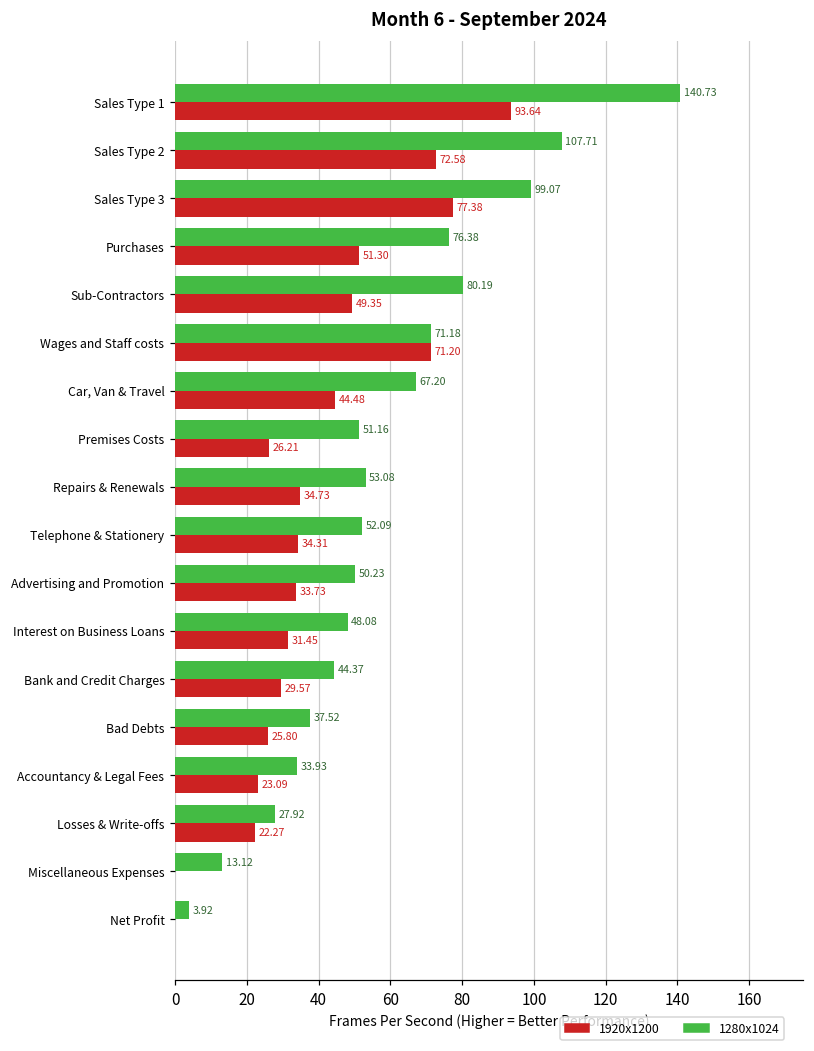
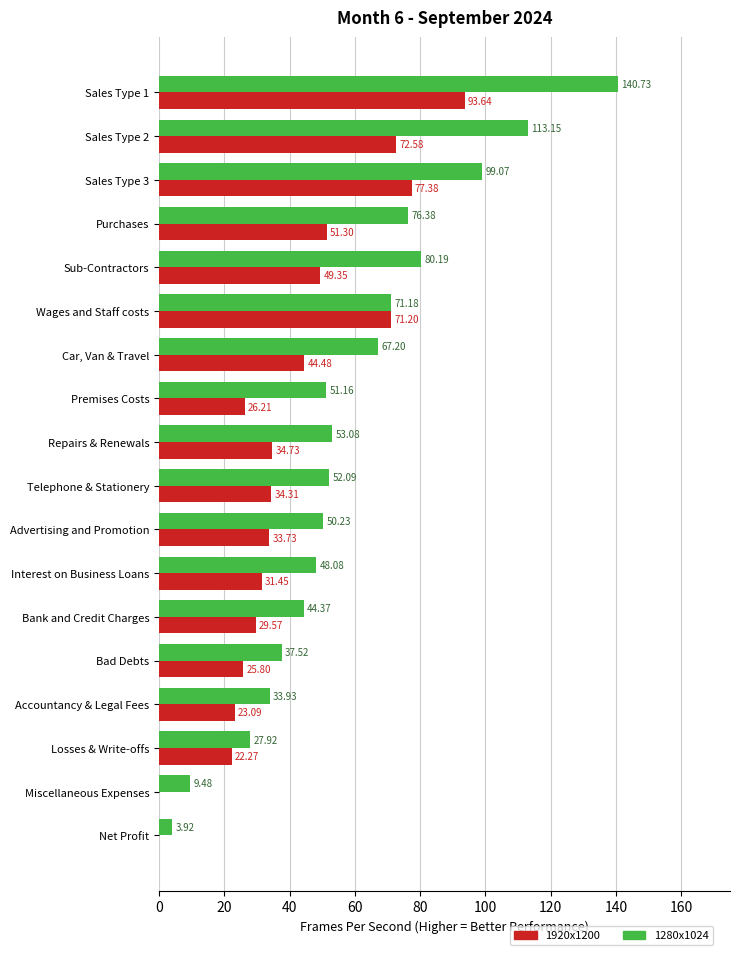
  {
    "1920x1200": {
      "Sales Type 1": 93.64,
      "Sales Type 2": 72.58,
      "Sales Type 3": 77.38,
      "Purchases": 51.30,
      "Sub-Contractors": 49.35,
      "Wages and Staff costs": 71.20,
      "Car, Van & Travel": 44.48,
      "Premises Costs": 26.21,
      "Repairs & Renewals": 34.73,
      "Telephone & Stationery": 34.31,
      "Advertising and Promotion": 33.73,
      "Interest on Business Loans": 31.45,
      "Bank and Credit Charges": 29.57,
      "Bad Debts": 25.80,
      "Accountancy & Legal Fees": 23.09,
      "Losses & Write-offs": 22.27
    },
    "1280x1024": {
      "Sales Type 1": 140.73,
-     "Sales Type 2": 107.71,
+     "Sales Type 2": 113.15,
      "Sales Type 3": 99.07,
      "Purchases": 76.38,
      "Sub-Contractors": 80.19,
      "Wages and Staff costs": 71.18,
      "Car, Van & Travel": 67.20,
      "Premises Costs": 51.16,
      "Repairs & Renewals": 53.08,
      "Telephone & Stationery": 52.09,
      "Advertising and Promotion": 50.23,
      "Interest on Business Loans": 48.08,
      "Bank and Credit Charges": 44.37,
      "Bad Debts": 37.52,
      "Accountancy & Legal Fees": 33.93,
      "Losses & Write-offs": 27.92,
-     "Miscellaneous Expenses": 13.12,
+     "Miscellaneous Expenses": 9.48,
      "Net Profit": 3.92
    }
  }
